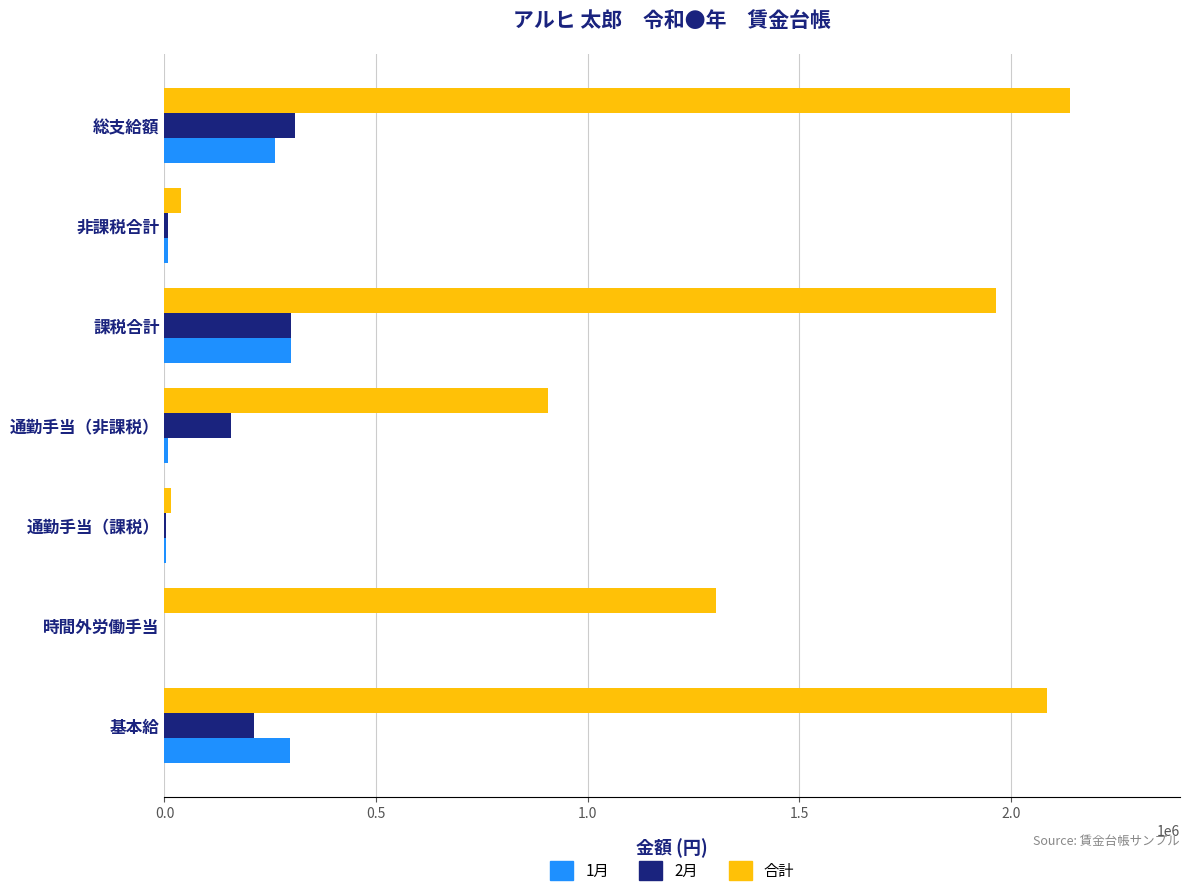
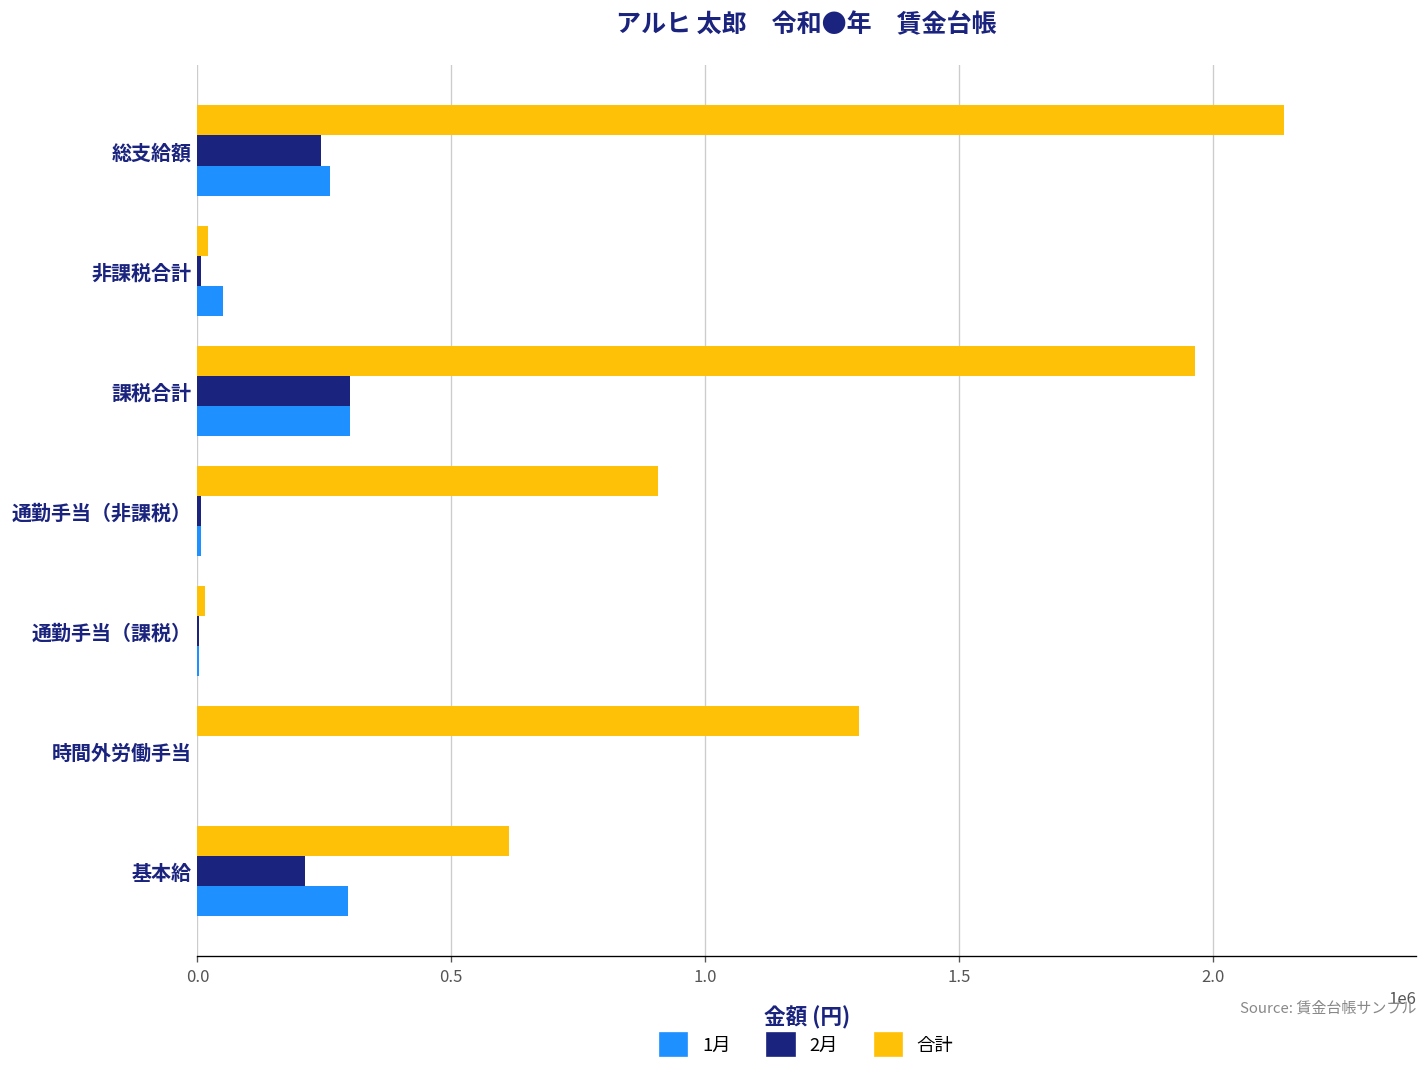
  {
    "1月": {
      "総支給額": 260000,
-     "非課税合計": 10000,
+     "非課税合計": 50000,
      "課税合計": 300000,
      "通勤手当（非課税）": 10000,
      "時間外労働手当": 0,
      "基本給": 300000
    },
    "2月": {
-     "総支給額": 310000,
+     "総支給額": 240000,
      "非課税合計": 10000,
      "課税合計": 300000,
-     "通勤手当（非課税）": 160000,
+     "通勤手当（非課税）": 10000,
      "時間外労働手当": 0,
      "基本給": 210000
    },
    "合計": {
      "総支給額": 2140000,
-     "非課税合計": 40000,
+     "非課税合計": 20000,
      "課税合計": 1960000,
      "通勤手当（非課税）": 910000,
      "通勤手当（課税）": 20000,
      "時間外労働手当": 1300000,
-     "基本給": 2090000
+     "基本給": 610000
    }
  }
